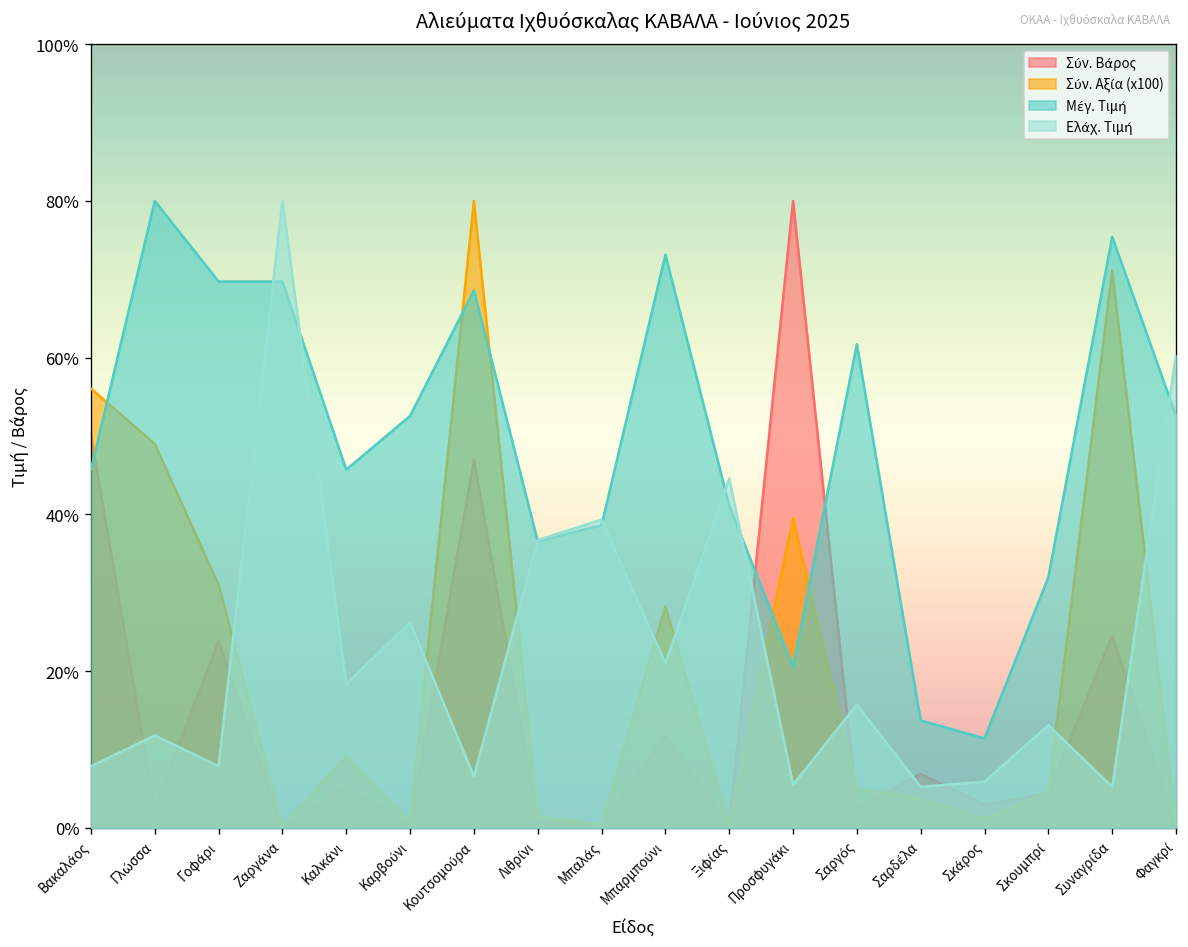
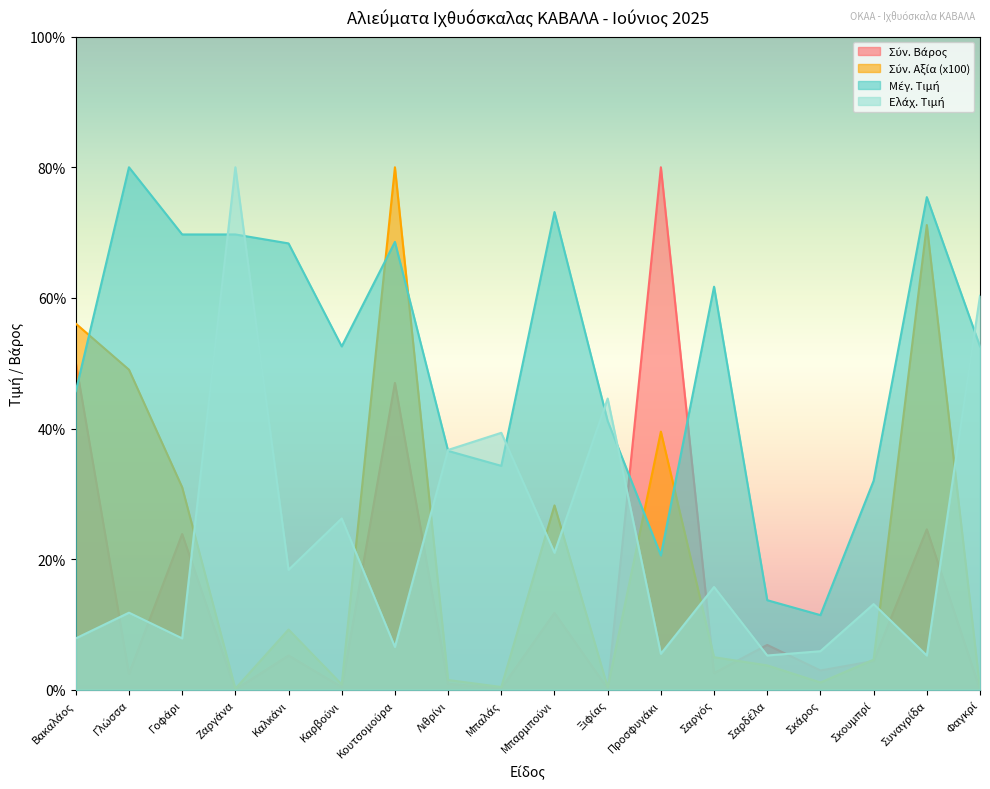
  {
    "Σύν. Βάρος": {
      "Βακαλάος": "50%",
      "Γλώσσα": "2%",
      "Γοφάρι": "24%",
      "Καλκάνι": "5%",
      "Καρβούνι": "0%",
      "Κουτσομούρα": "47%",
      "Λιθρίνι": "1%",
      "Μπαρμπούνι": "12%",
      "Προσφυγάκι": "80%",
      "Σαργός": "3%",
      "Σαρδέλα": "7%",
      "Σκάρος": "3%",
      "Συναγρίδα": "25%"
    },
    "Σύν. Αξία (x100)": {
      "Βακαλάος": "56%",
      "Γλώσσα": "49%",
      "Γοφάρι": "31%",
      "Καλκάνι": "9%",
      "Καρβούνι": "1%",
      "Κουτσομούρα": "80%",
      "Λιθρίνι": "1%",
      "Μπαρμπούνι": "28%",
      "Προσφυγάκι": "40%",
      "Σαργός": "5%",
      "Σαρδέλα": "4%",
      "Σκάρος": "1%",
      "Συναγρίδα": "71%"
    },
    "Μέγ. Τιμή": {
      "Βακαλάος": "46%",
      "Γλώσσα": "80%",
      "Γοφάρι": "70%",
      "Ζαργάνα": "70%",
-     "Καλκάνι": "46%",
+     "Καλκάνι": "68%",
      "Καρβούνι": "53%",
      "Κουτσομούρα": "69%",
-     "Μπαλάς": "39%",
+     "Μπαλάς": "34%",
      "Μπαρμπούνι": "73%",
      "Ξιφίας": "41%",
      "Προσφυγάκι": "21%",
      "Σαργός": "62%",
      "Σαρδέλα": "14%",
      "Σκάρος": "11%",
      "Σκουμπρί": "32%",
      "Συναγρίδα": "75%",
      "Φαγκρί": "53%"
    },
    "Ελάχ. Τιμή": {
      "Βακαλάος": "8%",
      "Γλώσσα": "12%",
      "Γοφάρι": "8%",
      "Ζαργάνα": "80%",
      "Καλκάνι": "18%",
      "Καρβούνι": "26%",
      "Κουτσομούρα": "7%",
      "Μπαλάς": "39%",
      "Μπαρμπούνι": "21%",
      "Ξιφίας": "45%",
      "Προσφυγάκι": "6%",
      "Σαργός": "16%",
      "Σαρδέλα": "5%",
      "Σκάρος": "6%",
      "Σκουμπρί": "13%",
      "Συναγρίδα": "5%",
      "Φαγκρί": "60%"
    }
  }
